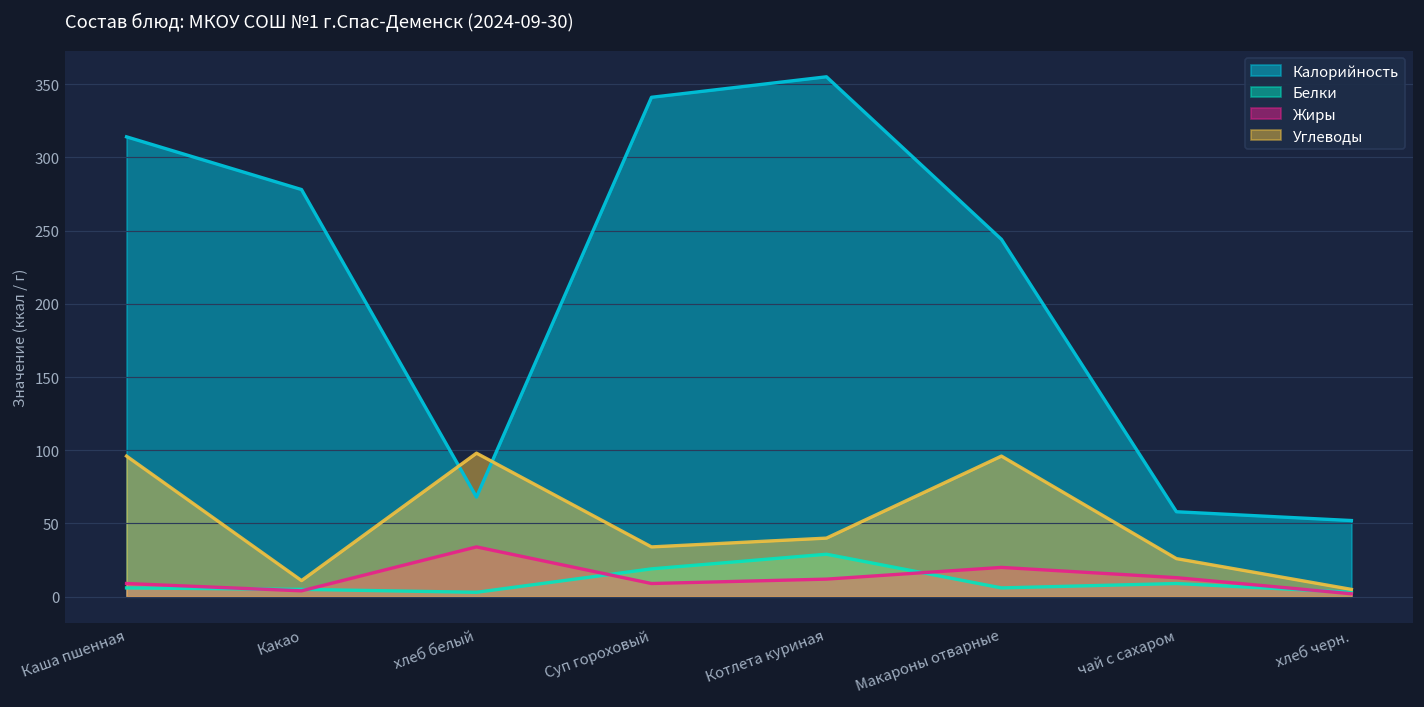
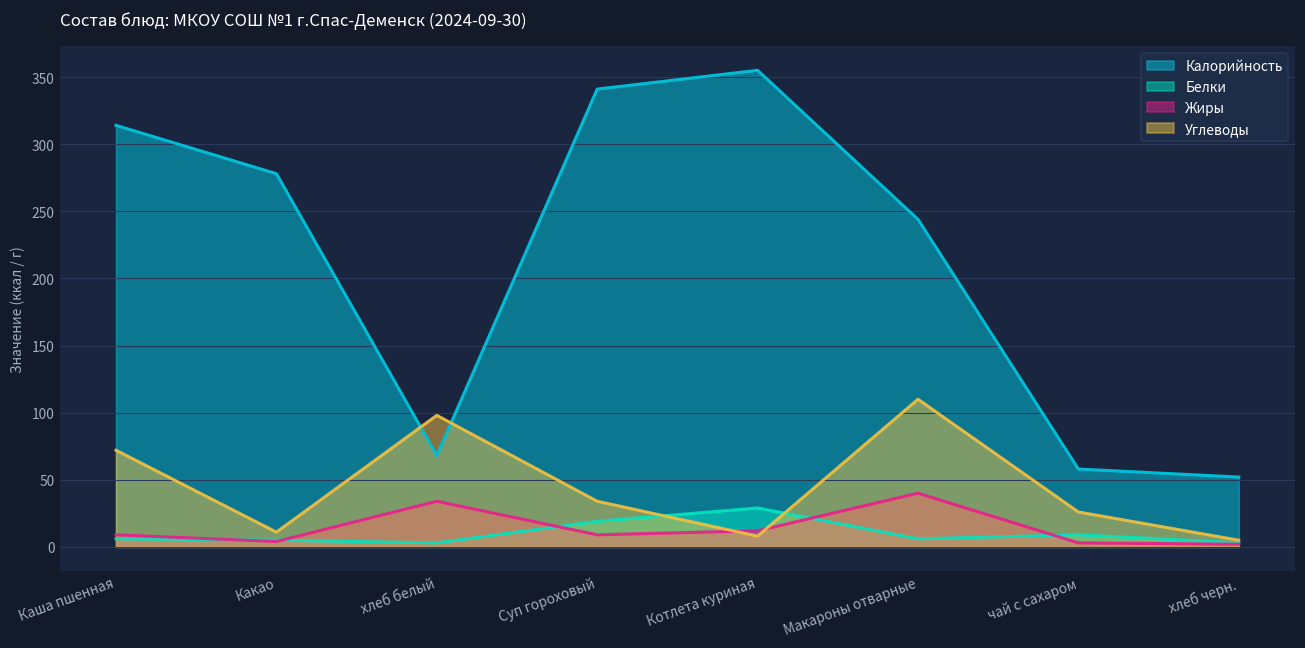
  {
    "Жиры": {
      "Каша пшенная": 9,
      "хлеб белый": 34,
      "Суп гороховый": 9,
      "Котлета куриная": 12,
-     "Макароны отварные": 20,
-     "чай с сахаром": 13
+     "Макароны отварные": 40,
+     "чай с сахаром": 3
    },
    "Углеводы": {
-     "Каша пшенная": 96,
+     "Каша пшенная": 72,
      "Какао": 11,
      "хлеб белый": 98,
      "Суп гороховый": 34,
-     "Котлета куриная": 40,
-     "Макароны отварные": 96,
+     "Котлета куриная": 8,
+     "Макароны отварные": 110,
      "чай с сахаром": 26
    }
  }
